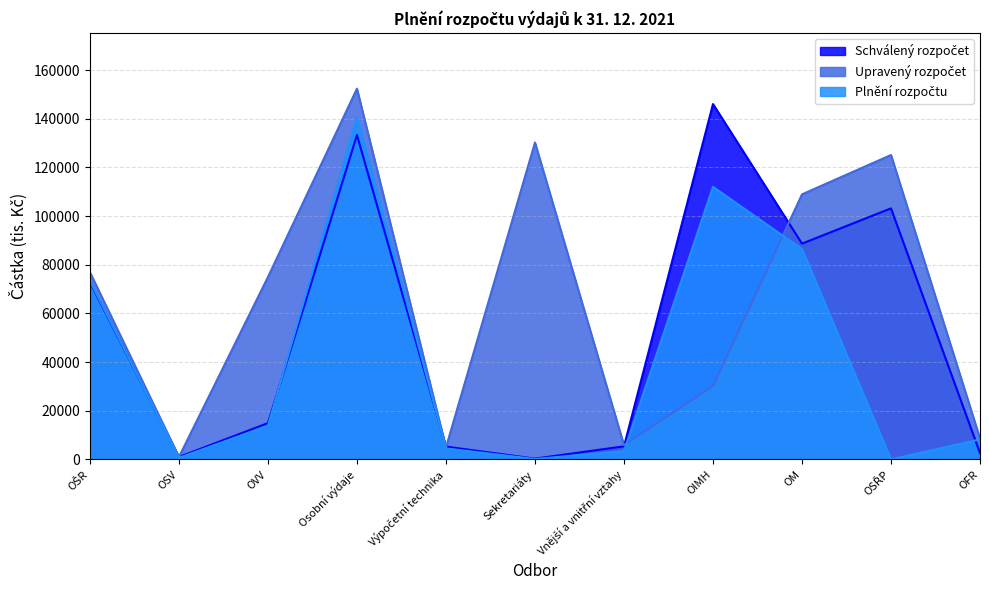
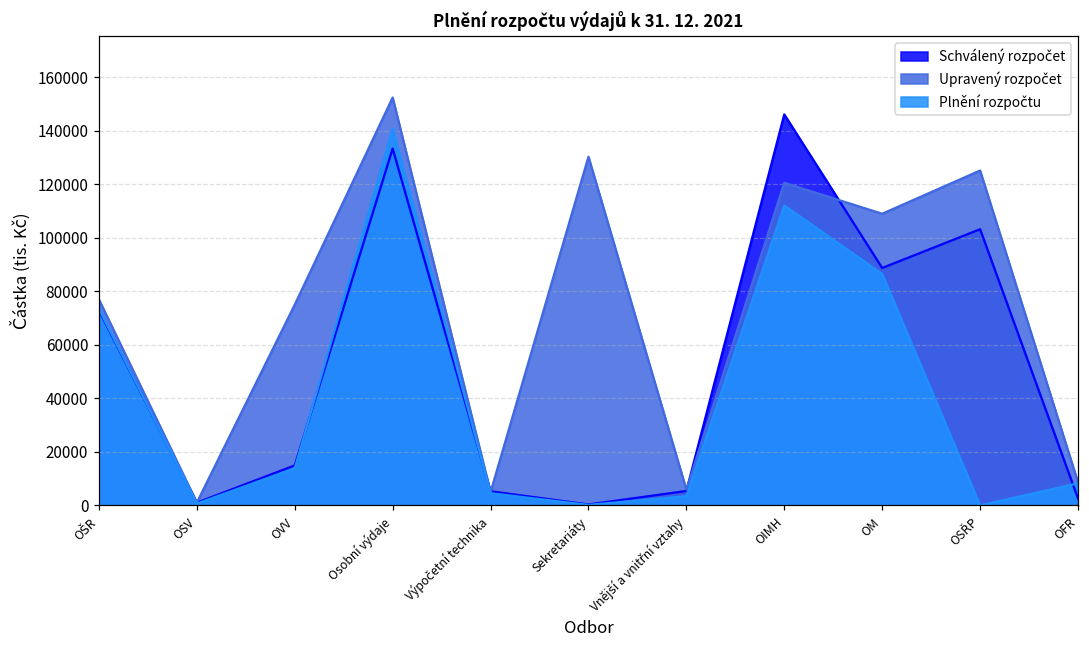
  {
    "Schválený rozpočet": {
      "OVV": 15000,
      "Osobní výdaje": 133000,
      "OIMH": 146000,
      "OM": 89000,
      "OSŘP": 103000,
      "OFR": 3000
    },
    "Upravený rozpočet": {
      "OŠR": 77000,
      "OVV": 75000,
      "Osobní výdaje": 152000,
      "Sekretariáty": 130000,
-     "OIMH": 30000,
+     "OIMH": 121000,
      "OM": 109000,
      "OSŘP": 125000
    },
    "Plnění rozpočtu": {
      "OVV": 14000,
      "Osobní výdaje": 141000,
      "Vnější a vnitřní vztahy": 3000,
      "OIMH": 112000,
      "OM": 86000,
      "OSŘP": 0
    }
  }
